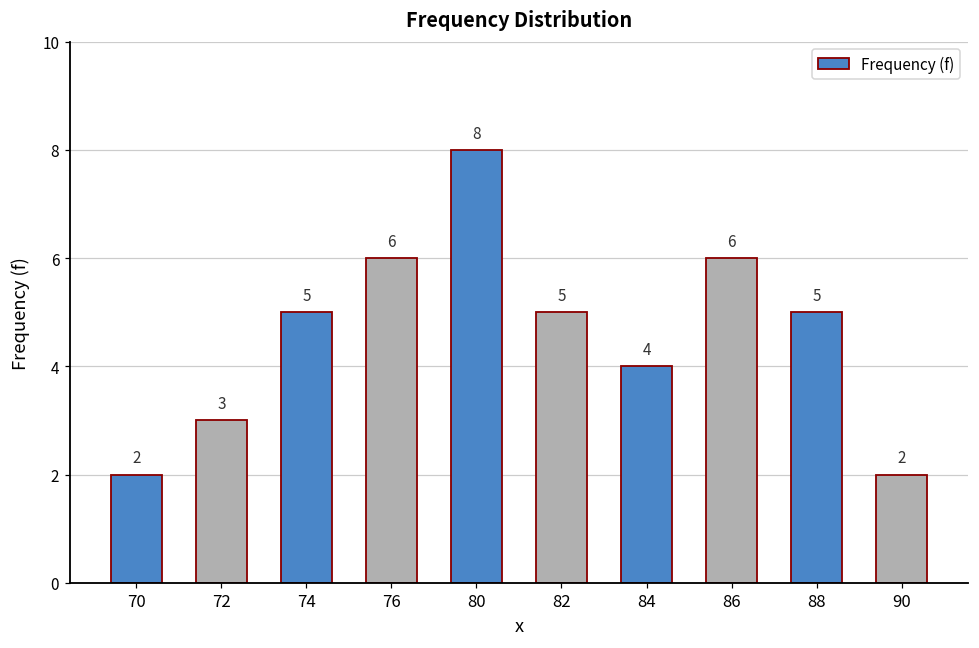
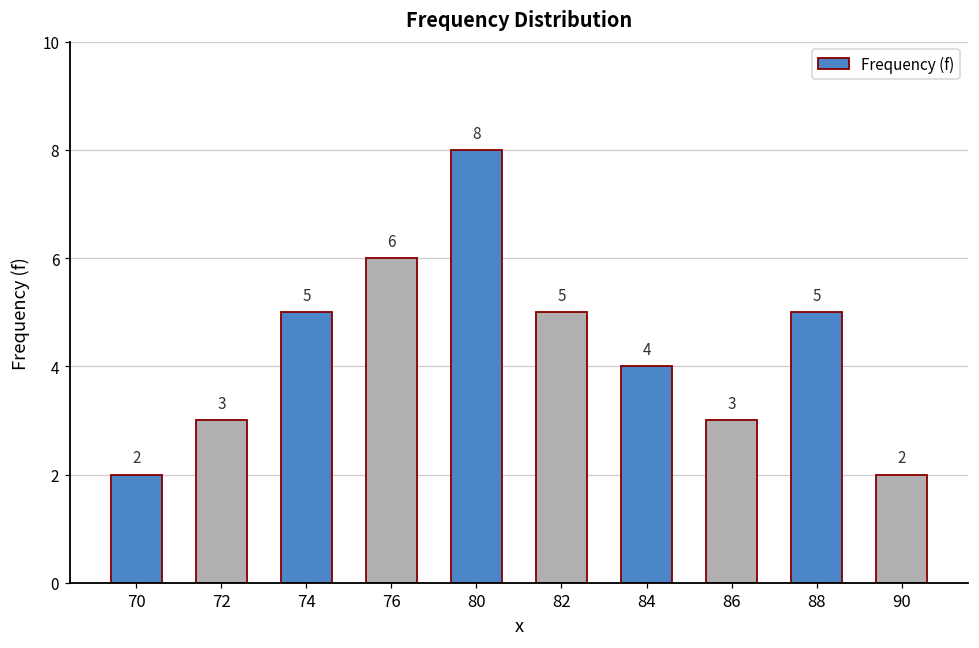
  {
    "70": 2,
    "72": 3,
    "74": 5,
    "76": 6,
    "80": 8,
    "82": 5,
    "84": 4,
-   "86": 6,
+   "86": 3,
    "88": 5,
    "90": 2
  }
